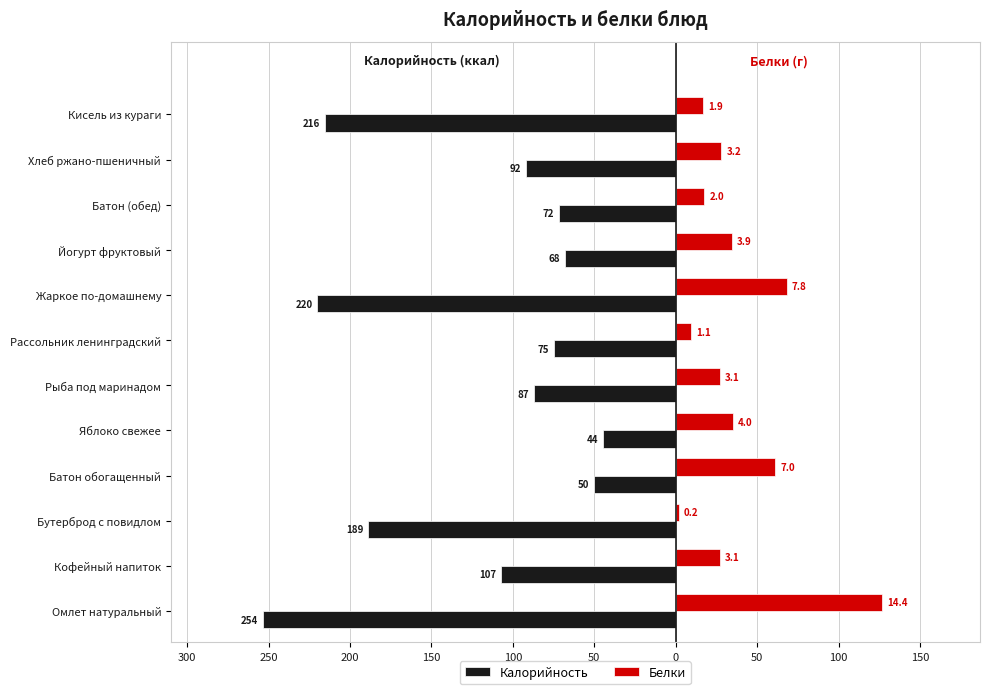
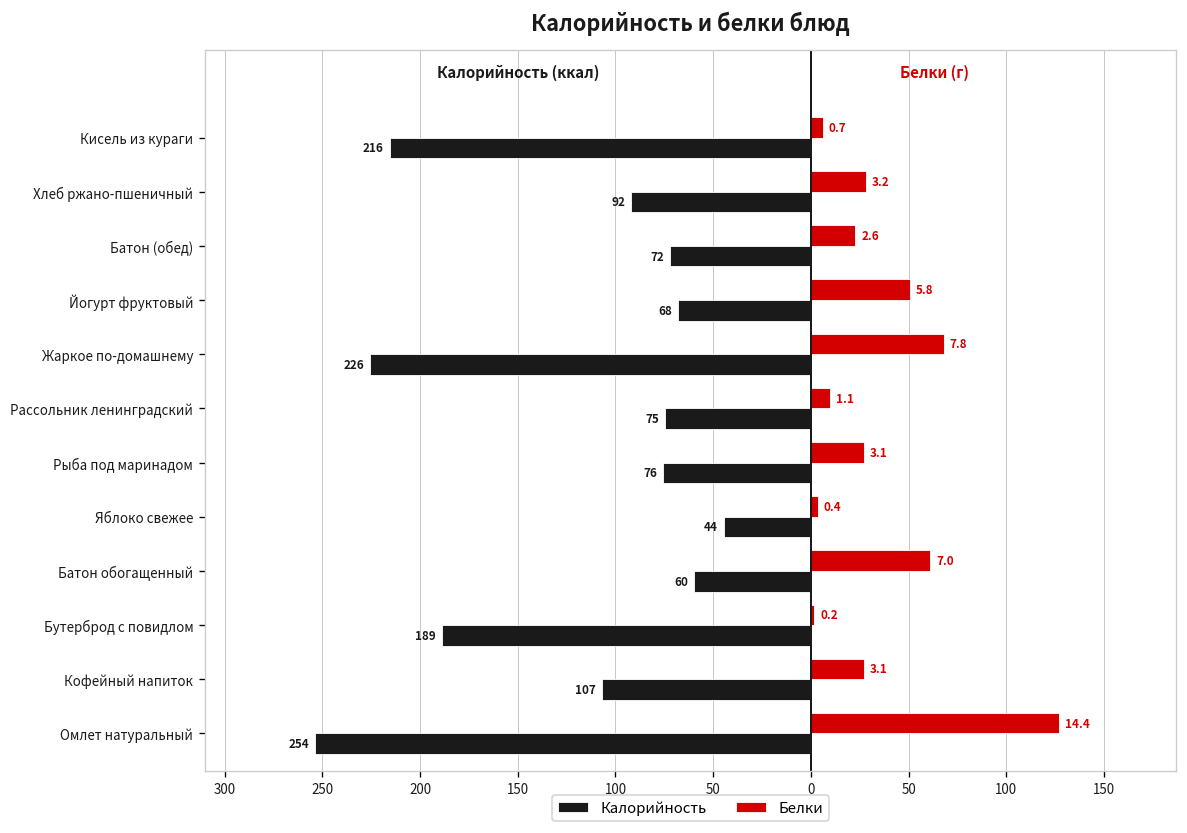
  {
    "Калорийность": {
-     "Жаркое по-домашнему": 220,
-     "Рыба под маринадом": 87,
-     "Батон обогащенный": 50
+     "Жаркое по-домашнему": 226,
+     "Рыба под маринадом": 76,
+     "Батон обогащенный": 60
    },
    "Белки": {
-     "Кисель из кураги": 1.9,
-     "Батон (обед)": 2.0,
-     "Йогурт фруктовый": 3.9,
-     "Яблоко свежее": 4.0
+     "Кисель из кураги": 0.7,
+     "Батон (обед)": 2.6,
+     "Йогурт фруктовый": 5.8,
+     "Яблоко свежее": 0.4
    }
  }
